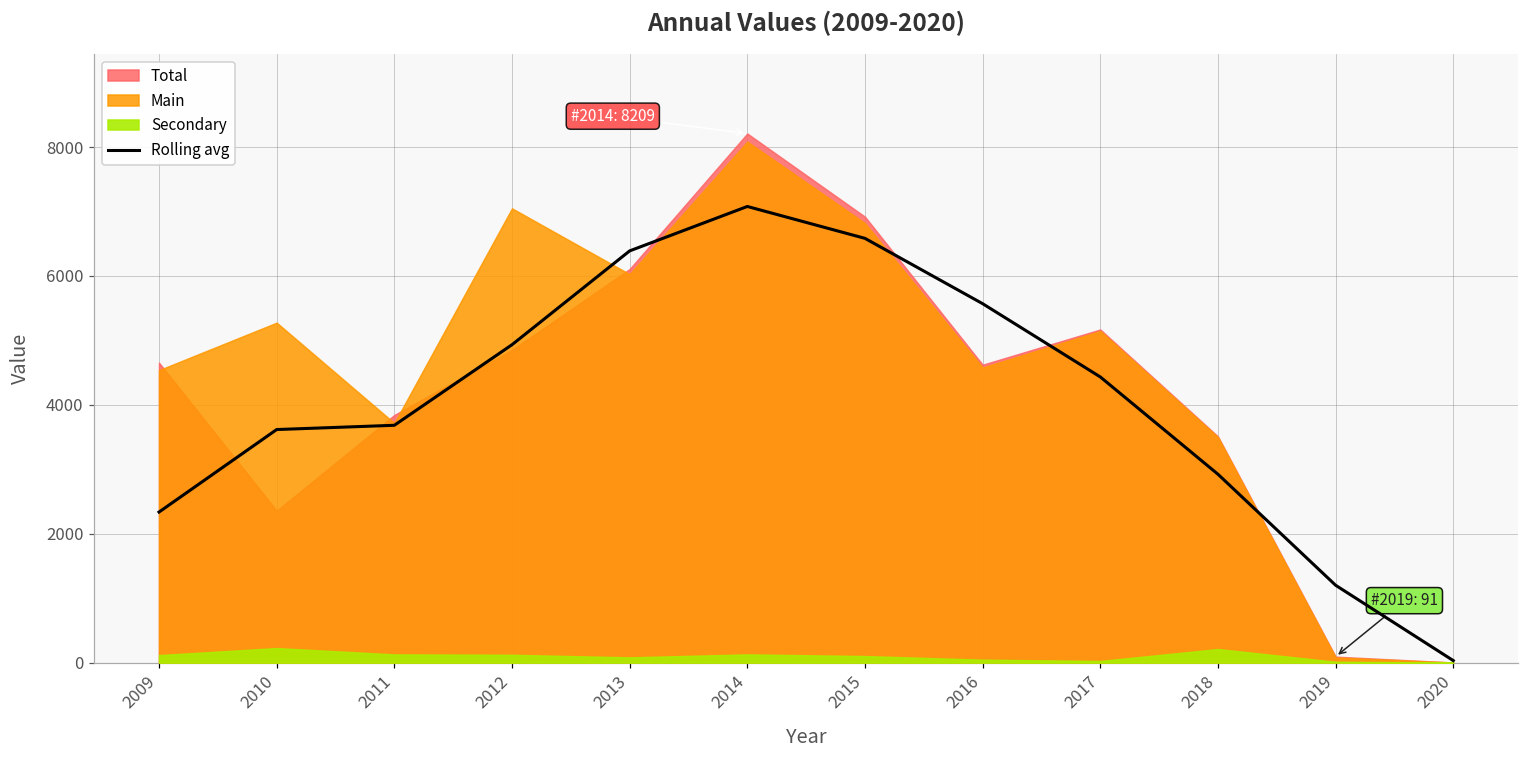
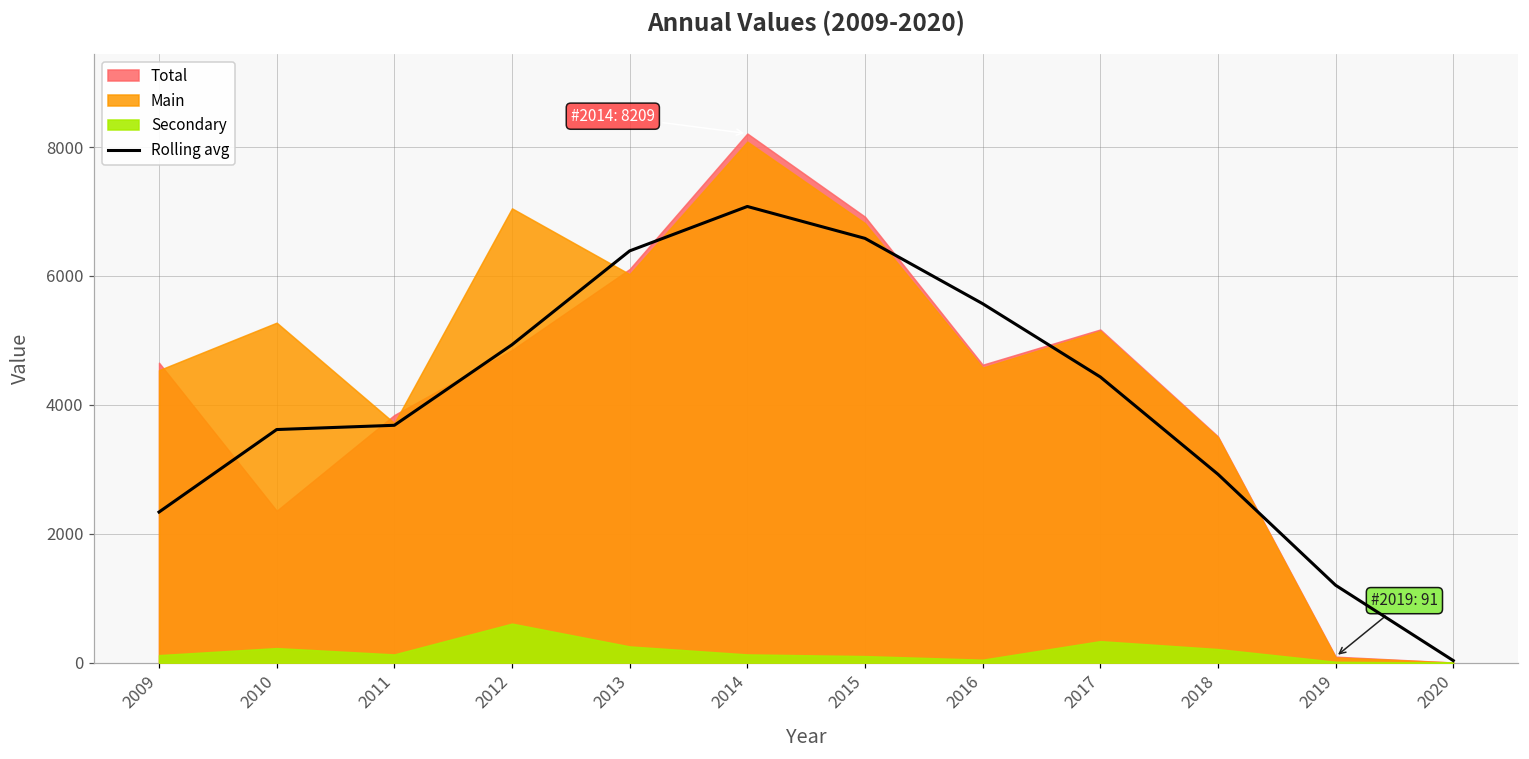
  {
    "Rolling avg": {
      "2009": 2300,
      "2010": 3600,
      "2012": 4900,
      "2013": 6400,
      "2014": 7100,
      "2015": 6600,
      "2016": 5600,
      "2017": 4400,
      "2018": 2900,
      "2019": 1200
    },
    "Total": {
      "2009": 4700,
      "2010": 2400,
      "2011": 3800,
      "2012": 4900,
      "2013": 6100,
      "2014": 8200,
      "2015": 6900,
      "2016": 4600
    },
    "Main": {
      "2009": 4500,
      "2010": 5300,
      "2012": 7000,
      "2013": 6000,
      "2014": 8100,
      "2015": 6800,
      "2016": 4600
    },
    "Secondary": {
      "2009": 100,
      "2010": 200,
      "2011": 100,
-     "2012": 100,
-     "2013": 100,
+     "2012": 600,
+     "2013": 300,
      "2014": 100,
      "2015": 100,
      "2016": 0,
-     "2017": 0,
+     "2017": 300,
      "2018": 200
    }
  }
